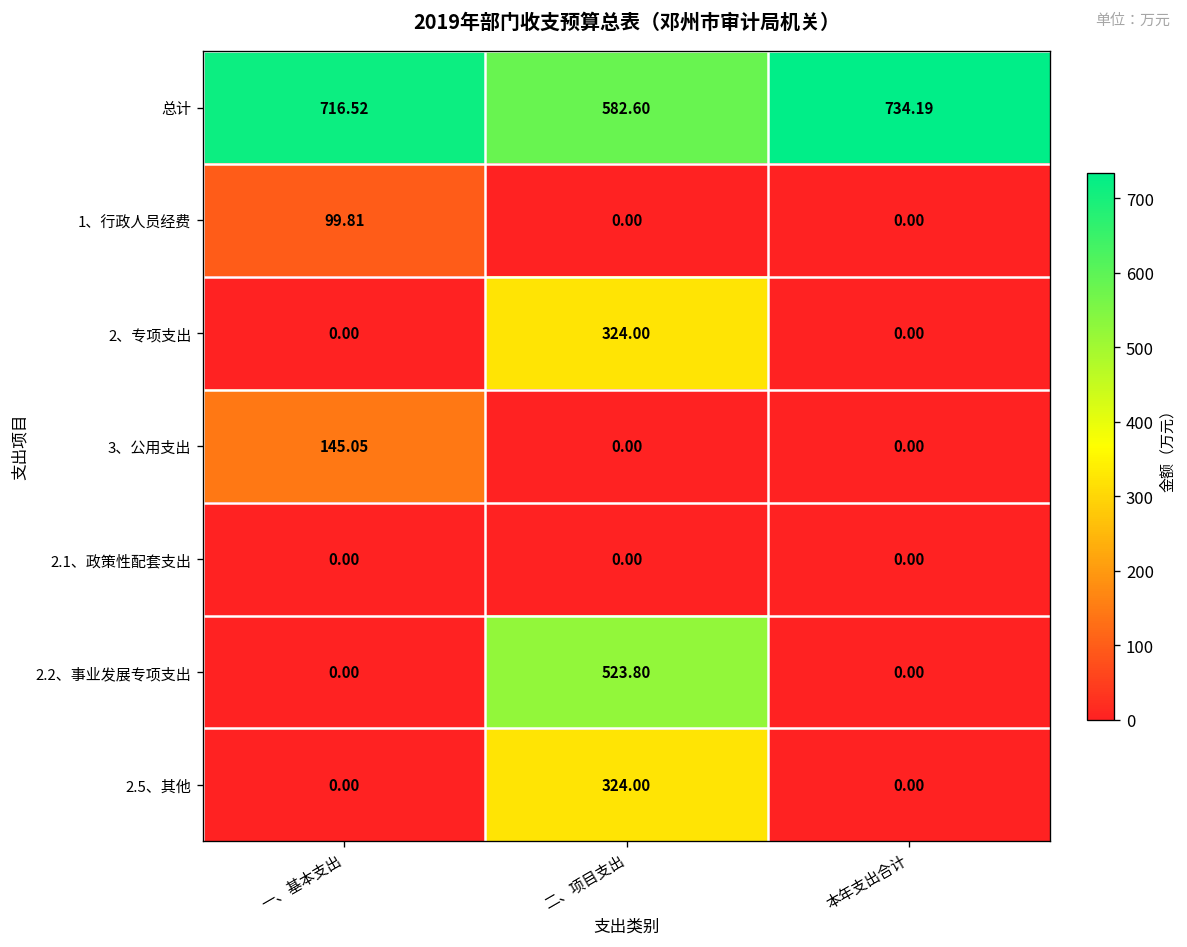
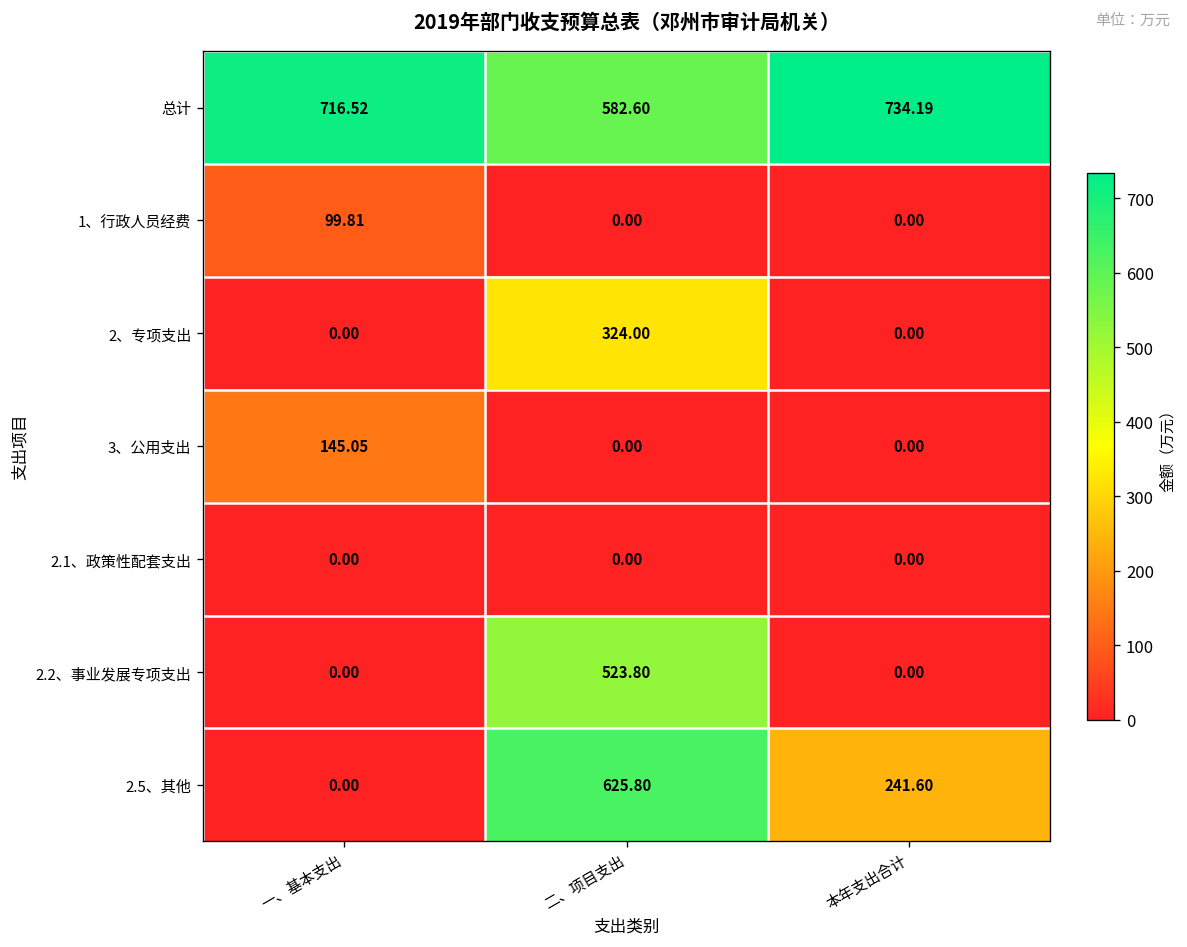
  {
    "总计": {
      "一、基本支出": 716.52,
      "二、项目支出": 582.60,
      "本年支出合计": 734.19
    },
    "1、行政人员经费": {
      "一、基本支出": 99.81,
      "二、项目支出": 0.00,
      "本年支出合计": 0.00
    },
    "2、专项支出": {
      "一、基本支出": 0.00,
      "二、项目支出": 324.00,
      "本年支出合计": 0.00
    },
    "3、公用支出": {
      "一、基本支出": 145.05,
      "二、项目支出": 0.00,
      "本年支出合计": 0.00
    },
    "2.1、政策性配套支出": {
      "一、基本支出": 0.00,
      "二、项目支出": 0.00,
      "本年支出合计": 0.00
    },
    "2.2、事业发展专项支出": {
      "一、基本支出": 0.00,
      "二、项目支出": 523.80,
      "本年支出合计": 0.00
    },
    "2.5、其他": {
      "一、基本支出": 0.00,
-     "二、项目支出": 324.00,
-     "本年支出合计": 0.00
+     "二、项目支出": 625.80,
+     "本年支出合计": 241.60
    }
  }
